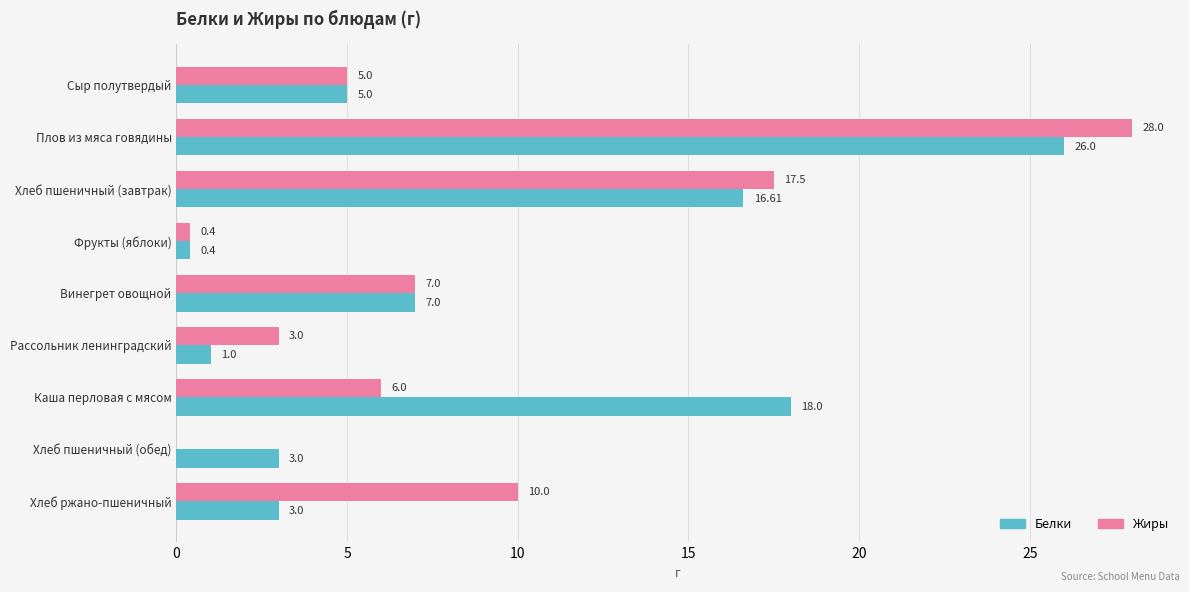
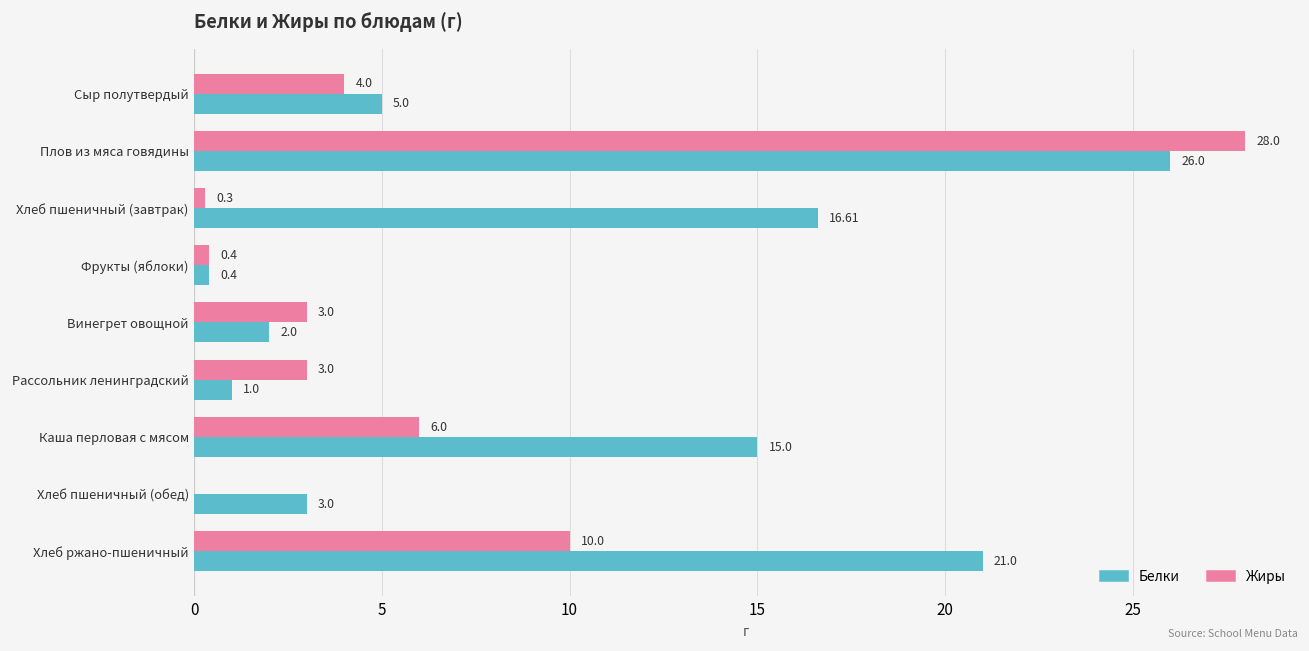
  {
    "Белки": {
      "Сыр полутвердый": 5.0,
      "Плов из мяса говядины": 26.0,
      "Хлеб пшеничный (завтрак)": 16.61,
      "Фрукты (яблоки)": 0.4,
-     "Винегрет овощной": 7.0,
+     "Винегрет овощной": 2.0,
      "Рассольник ленинградский": 1.0,
-     "Каша перловая с мясом": 18.0,
+     "Каша перловая с мясом": 15.0,
      "Хлеб пшеничный (обед)": 3.0,
-     "Хлеб ржано-пшеничный": 3.0
+     "Хлеб ржано-пшеничный": 21.0
    },
    "Жиры": {
-     "Сыр полутвердый": 5.0,
+     "Сыр полутвердый": 4.0,
      "Плов из мяса говядины": 28.0,
-     "Хлеб пшеничный (завтрак)": 17.5,
+     "Хлеб пшеничный (завтрак)": 0.3,
      "Фрукты (яблоки)": 0.4,
-     "Винегрет овощной": 7.0,
+     "Винегрет овощной": 3.0,
      "Рассольник ленинградский": 3.0,
      "Каша перловая с мясом": 6.0,
      "Хлеб ржано-пшеничный": 10.0
    }
  }
